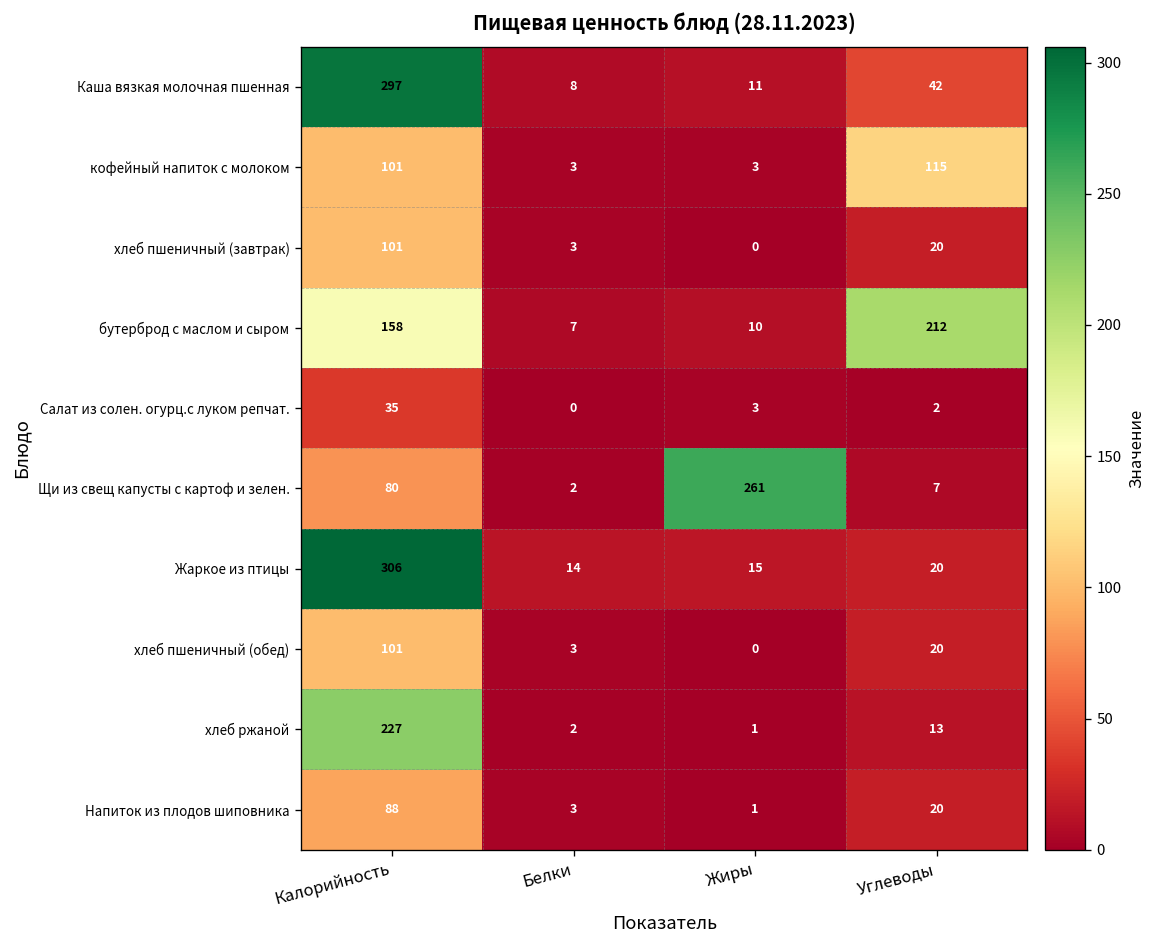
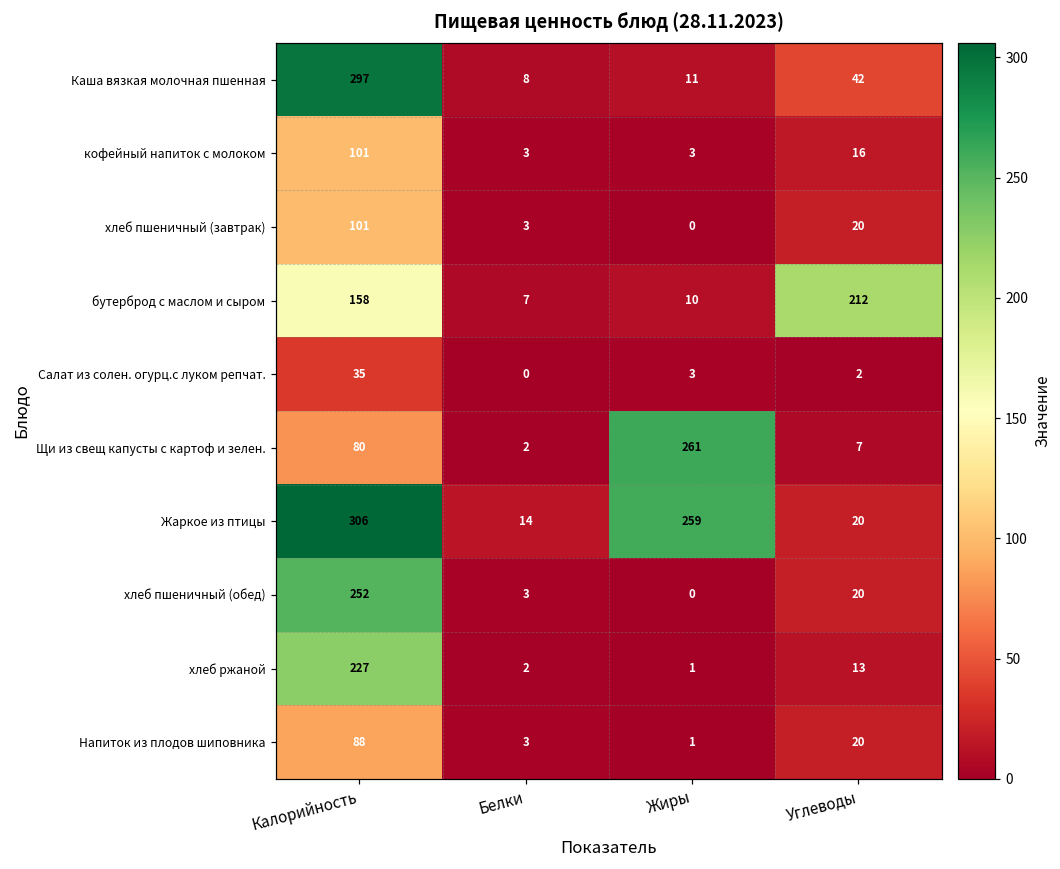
  {
    "Каша вязкая молочная пшенная": {
      "Калорийность": 297,
      "Белки": 8,
      "Жиры": 11,
      "Углеводы": 42
    },
    "кофейный напиток с молоком": {
      "Калорийность": 101,
      "Белки": 3,
      "Жиры": 3,
-     "Углеводы": 115
+     "Углеводы": 16
    },
    "хлеб пшеничный (завтрак)": {
      "Калорийность": 101,
      "Белки": 3,
      "Жиры": 0,
      "Углеводы": 20
    },
    "бутерброд с маслом и сыром": {
      "Калорийность": 158,
      "Белки": 7,
      "Жиры": 10,
      "Углеводы": 212
    },
    "Салат из солен. огурц.с луком репчат.": {
      "Калорийность": 35,
      "Белки": 0,
      "Жиры": 3,
      "Углеводы": 2
    },
    "Щи из свещ капусты с картоф и зелен.": {
      "Калорийность": 80,
      "Белки": 2,
      "Жиры": 261,
      "Углеводы": 7
    },
    "Жаркое из птицы": {
      "Калорийность": 306,
      "Белки": 14,
-     "Жиры": 15,
+     "Жиры": 259,
      "Углеводы": 20
    },
    "хлеб пшеничный (обед)": {
-     "Калорийность": 101,
+     "Калорийность": 252,
      "Белки": 3,
      "Жиры": 0,
      "Углеводы": 20
    },
    "хлеб ржаной": {
      "Калорийность": 227,
      "Белки": 2,
      "Жиры": 1,
      "Углеводы": 13
    },
    "Напиток из плодов шиповника": {
      "Калорийность": 88,
      "Белки": 3,
      "Жиры": 1,
      "Углеводы": 20
    }
  }
